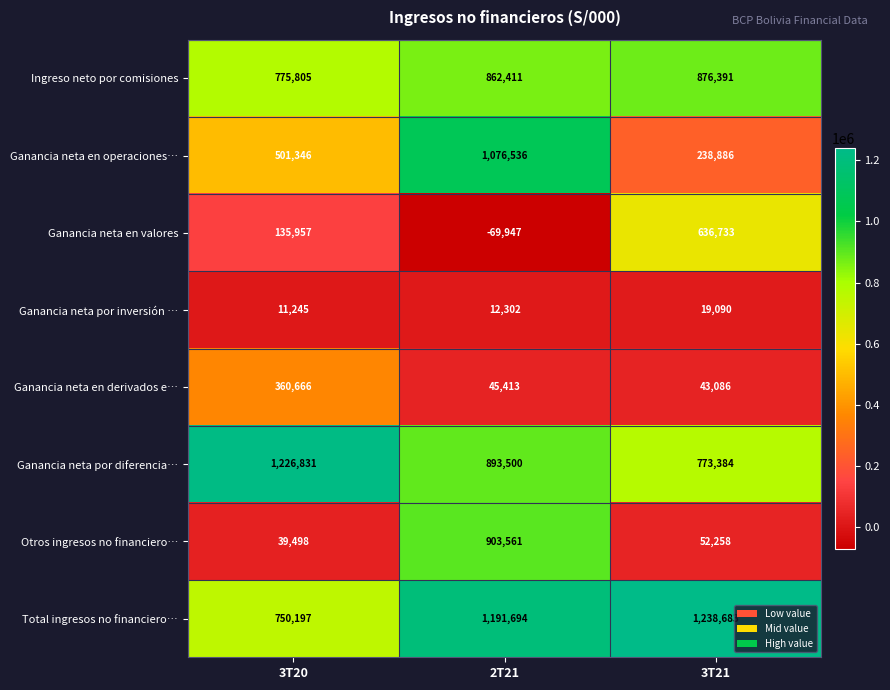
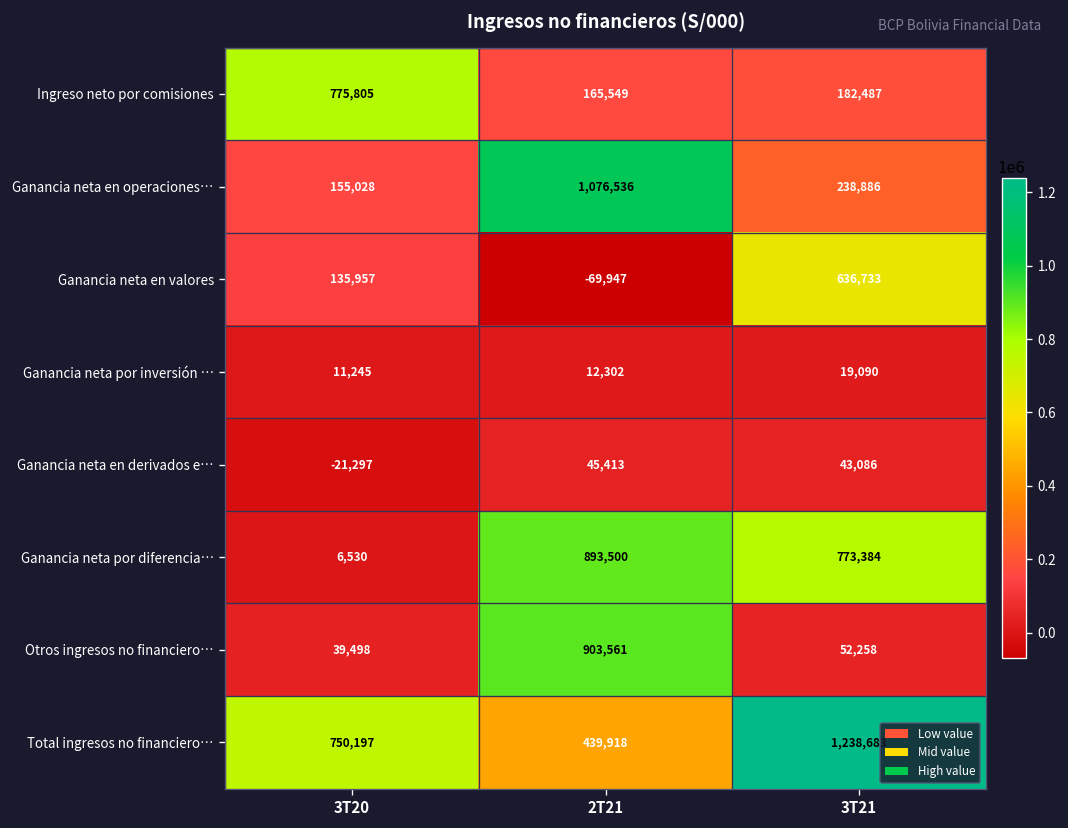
  {
    "Ingreso neto por comisiones": {
      "3T20": "775,805",
-     "2T21": "862,411",
-     "3T21": "876,391"
+     "2T21": "165,549",
+     "3T21": "182,487"
    },
    "Ganancia neta en operaciones…": {
-     "3T20": "501,346",
+     "3T20": "155,028",
      "2T21": "1,076,536",
      "3T21": "238,886"
    },
    "Ganancia neta en valores": {
      "3T20": "135,957",
      "2T21": "-69,947",
      "3T21": "636,733"
    },
    "Ganancia neta por inversión …": {
      "3T20": "11,245",
      "2T21": "12,302",
      "3T21": "19,090"
    },
    "Ganancia neta en derivados e…": {
-     "3T20": "360,666",
+     "3T20": "-21,297",
      "2T21": "45,413",
      "3T21": "43,086"
    },
    "Ganancia neta por diferencia…": {
-     "3T20": "1,226,831",
+     "3T20": "6,530",
      "2T21": "893,500",
      "3T21": "773,384"
    },
    "Otros ingresos no financiero…": {
      "3T20": "39,498",
      "2T21": "903,561",
      "3T21": "52,258"
    },
    "Total ingresos no financiero…": {
      "3T20": "750,197",
-     "2T21": "1,191,694"
+     "2T21": "439,918"
    }
  }
